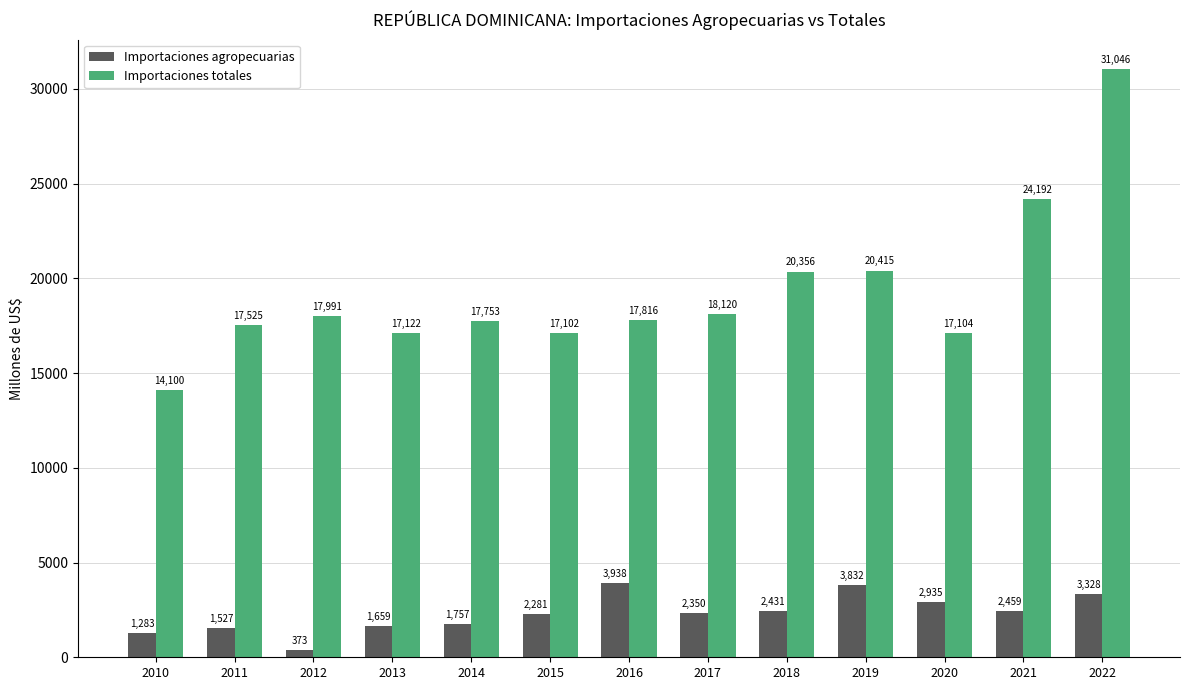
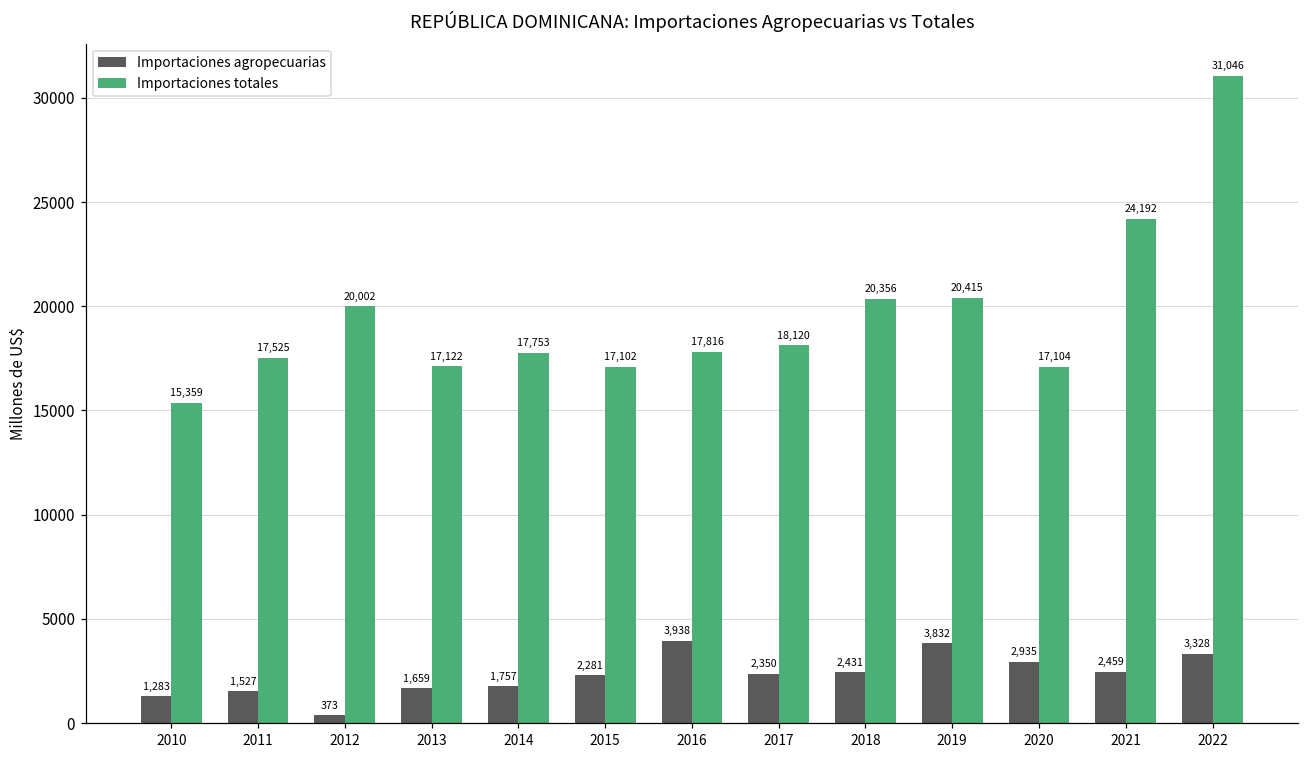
  {
    "Importaciones agropecuarias": {
      "2010": "1,283",
      "2011": "1,527",
      "2012": "373",
      "2013": "1,659",
      "2014": "1,757",
      "2015": "2,281",
      "2016": "3,938",
      "2017": "2,350",
      "2018": "2,431",
      "2019": "3,832",
      "2020": "2,935",
      "2021": "2,459",
      "2022": "3,328"
    },
    "Importaciones totales": {
-     "2010": "14,100",
+     "2010": "15,359",
      "2011": "17,525",
-     "2012": "17,991",
+     "2012": "20,002",
      "2013": "17,122",
      "2014": "17,753",
      "2015": "17,102",
      "2016": "17,816",
      "2017": "18,120",
      "2018": "20,356",
      "2019": "20,415",
      "2020": "17,104",
      "2021": "24,192",
      "2022": "31,046"
    }
  }
